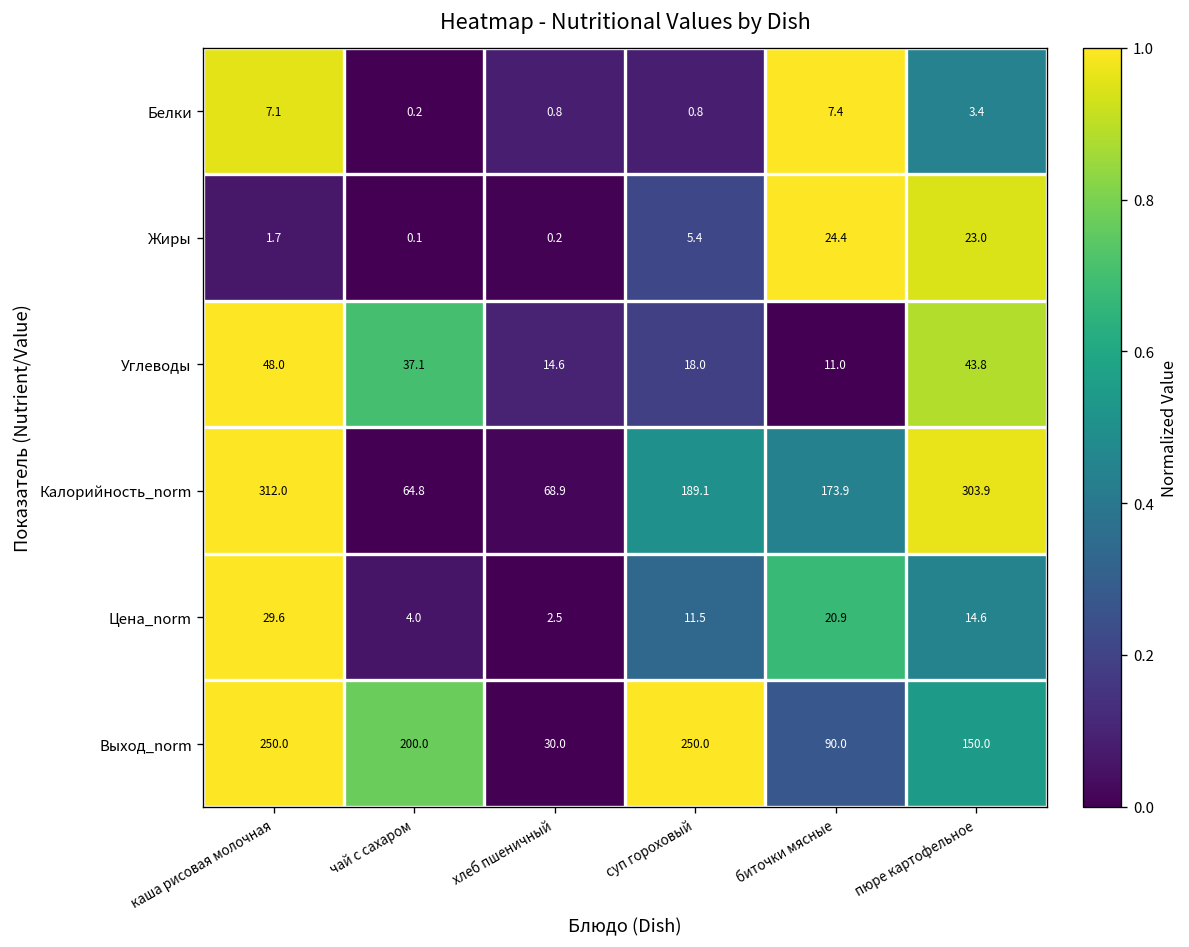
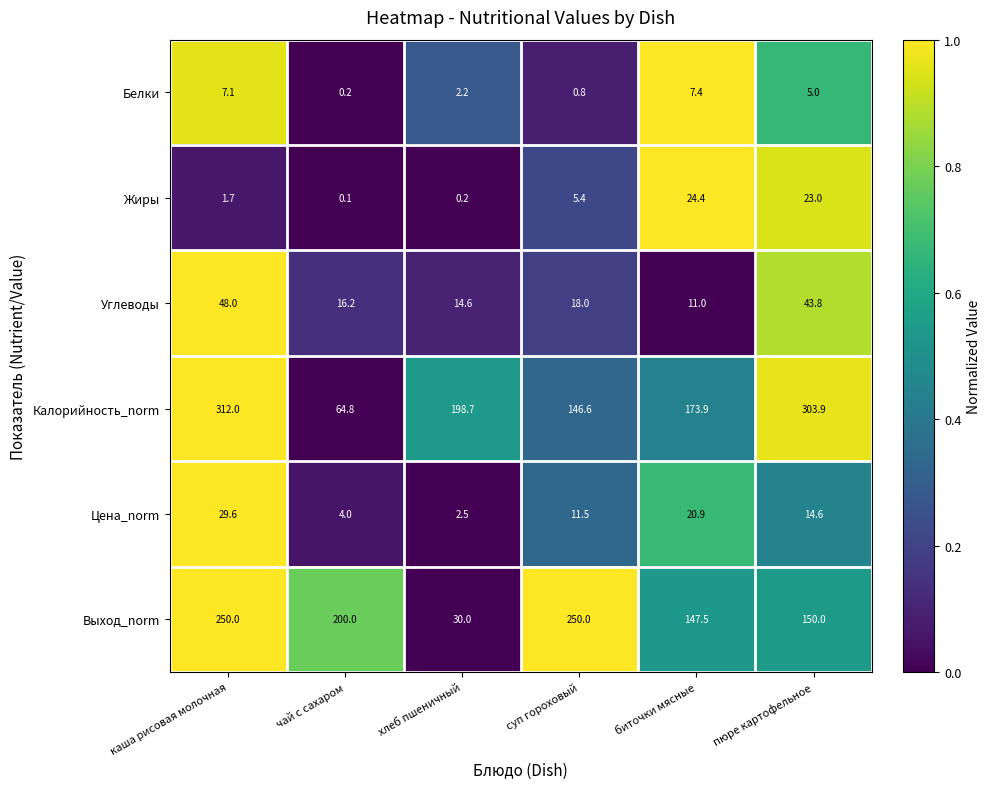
  {
    "Белки": {
      "каша рисовая молочная": 7.1,
      "чай с сахаром": 0.2,
-     "хлеб пшеничный": 0.8,
+     "хлеб пшеничный": 2.2,
      "суп гороховый": 0.8,
      "биточки мясные": 7.4,
-     "пюре картофельное": 3.4
+     "пюре картофельное": 5.0
    },
    "Жиры": {
      "каша рисовая молочная": 1.7,
      "чай с сахаром": 0.1,
      "хлеб пшеничный": 0.2,
      "суп гороховый": 5.4,
      "биточки мясные": 24.4,
      "пюре картофельное": 23.0
    },
    "Углеводы": {
      "каша рисовая молочная": 48.0,
-     "чай с сахаром": 37.1,
+     "чай с сахаром": 16.2,
      "хлеб пшеничный": 14.6,
      "суп гороховый": 18.0,
      "биточки мясные": 11.0,
      "пюре картофельное": 43.8
    },
    "Калорийность_norm": {
      "каша рисовая молочная": 312.0,
      "чай с сахаром": 64.8,
-     "хлеб пшеничный": 68.9,
-     "суп гороховый": 189.1,
+     "хлеб пшеничный": 198.7,
+     "суп гороховый": 146.6,
      "биточки мясные": 173.9,
      "пюре картофельное": 303.9
    },
    "Цена_norm": {
      "каша рисовая молочная": 29.6,
      "чай с сахаром": 4.0,
      "хлеб пшеничный": 2.5,
      "суп гороховый": 11.5,
      "биточки мясные": 20.9,
      "пюре картофельное": 14.6
    },
    "Выход_norm": {
      "каша рисовая молочная": 250.0,
      "чай с сахаром": 200.0,
      "хлеб пшеничный": 30.0,
      "суп гороховый": 250.0,
-     "биточки мясные": 90.0,
+     "биточки мясные": 147.5,
      "пюре картофельное": 150.0
    }
  }
